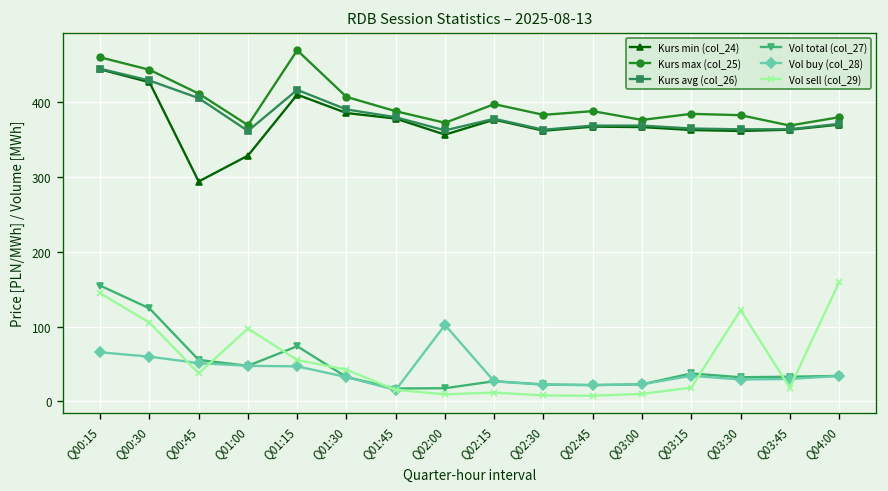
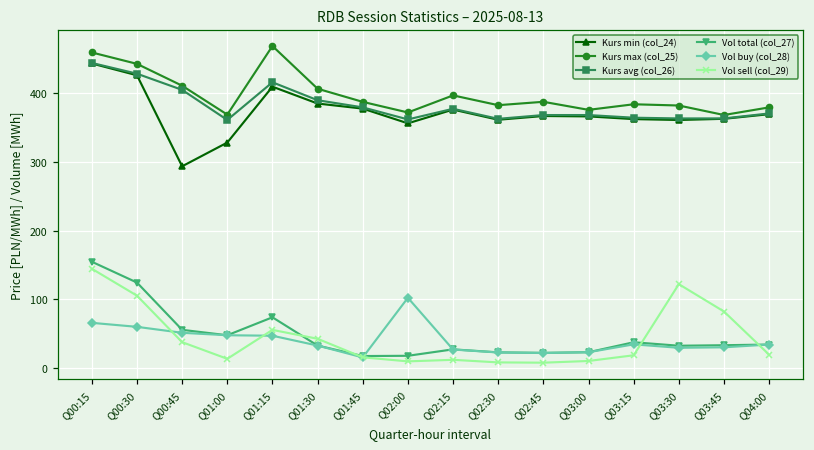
  {
    "Kurs min (col_24)": {
      "Q00:45": 290,
      "Q01:00": 330,
      "Q01:15": 410,
      "Q01:30": 390,
      "Q02:00": 360
    },
    "Vol buy (col_28)": {
      "Q00:15": 70,
      "Q00:30": 60,
      "Q00:45": 50,
      "Q01:15": 50,
      "Q02:00": 100
    },
    "Vol sell (col_29)": {
      "Q00:15": 140,
      "Q00:30": 110,
      "Q00:45": 40,
-     "Q01:00": 100,
+     "Q01:00": 10,
      "Q01:15": 60,
      "Q01:30": 40,
      "Q02:00": 10,
      "Q02:15": 10,
      "Q02:30": 10,
      "Q02:45": 10,
      "Q03:00": 10,
      "Q03:15": 20,
      "Q03:30": 120,
-     "Q03:45": 20,
-     "Q04:00": 160
+     "Q03:45": 80,
+     "Q04:00": 20
    }
  }
